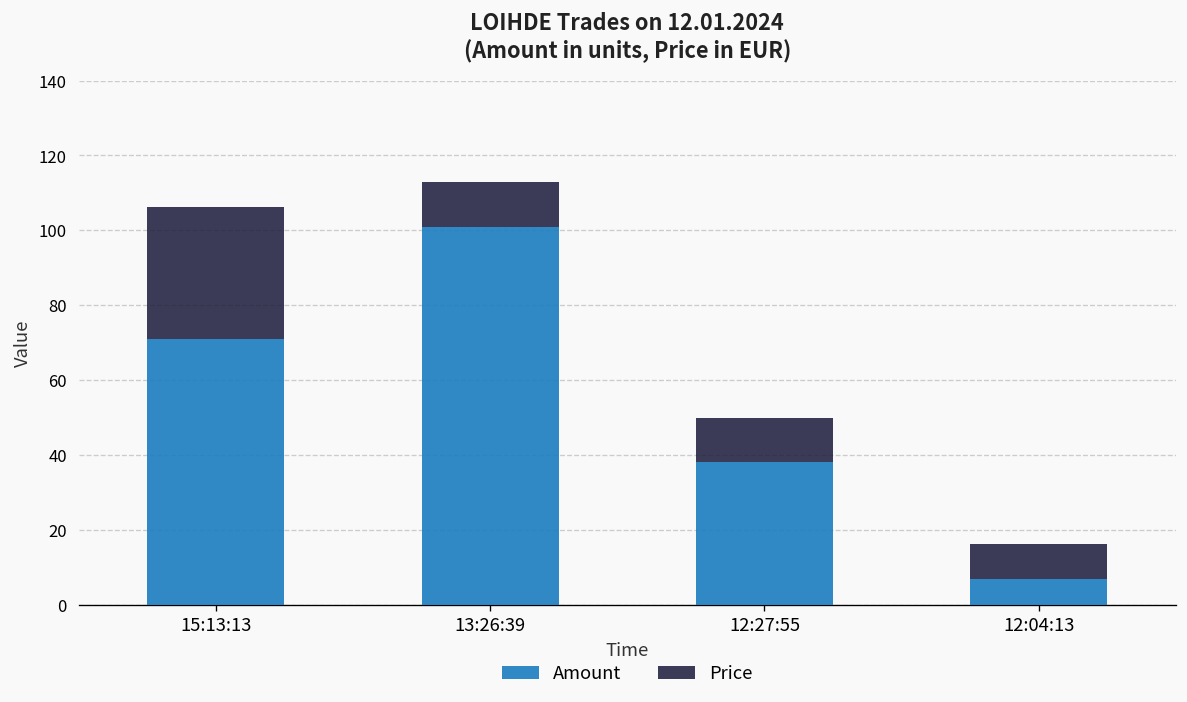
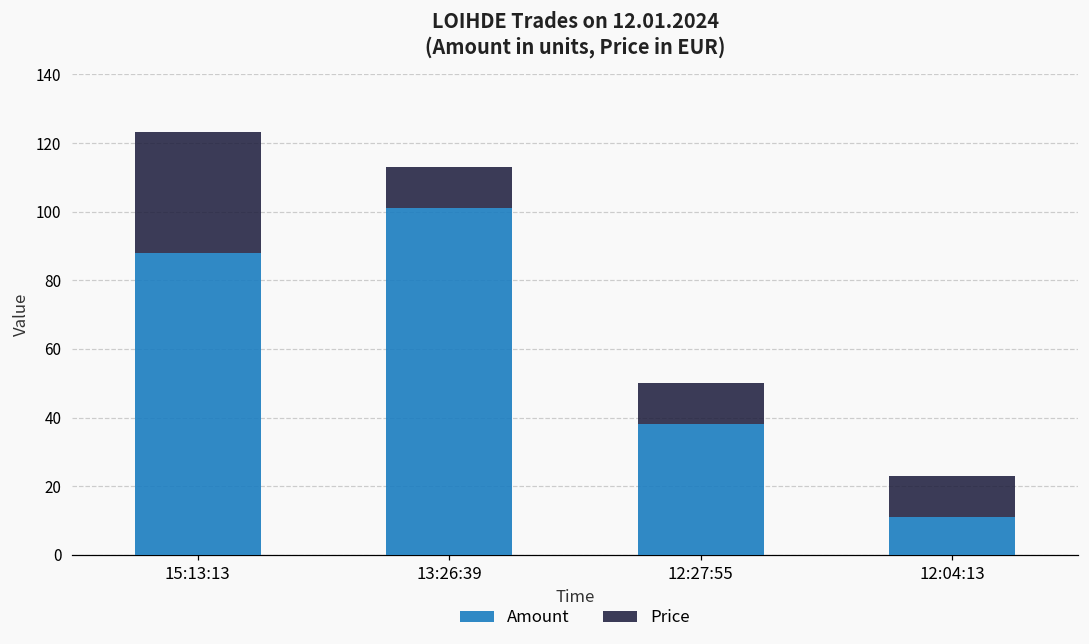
  {
    "Amount": {
-     "15:13:13": 71,
+     "15:13:13": 88,
      "13:26:39": 101,
      "12:27:55": 38,
-     "12:04:13": 7
+     "12:04:13": 11
    },
    "Price": {
      "15:13:13": 35,
      "13:26:39": 12,
      "12:27:55": 12,
-     "12:04:13": 9
+     "12:04:13": 12
    }
  }
